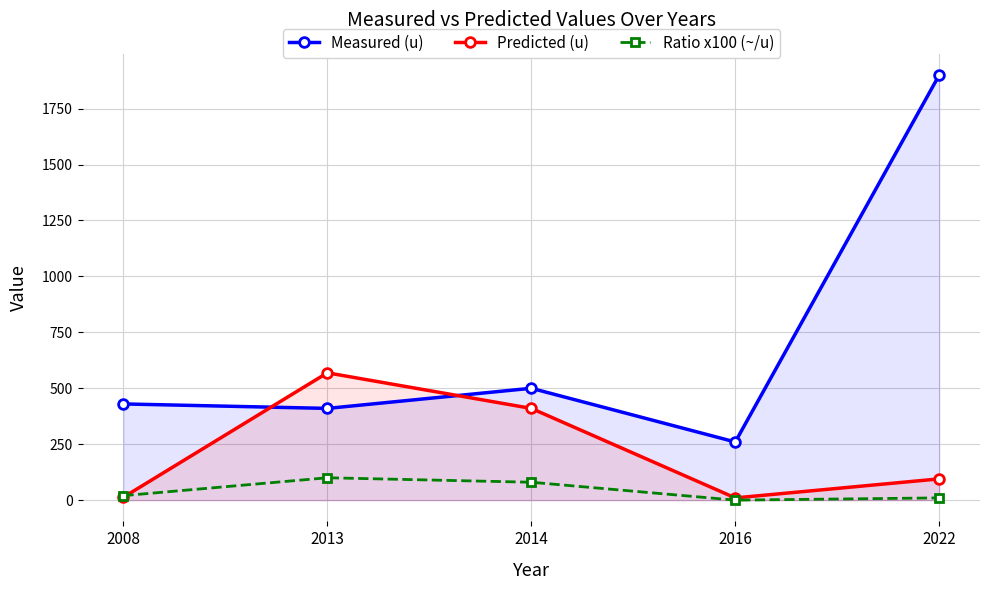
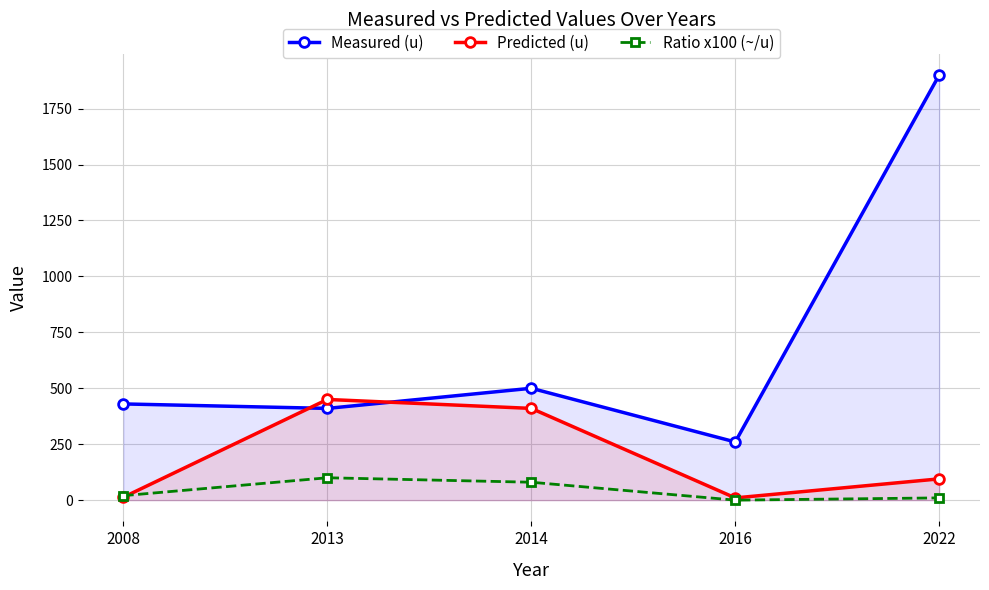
  {
    "Measured (u)": {
      "2008": 430,
      "2013": 410,
      "2014": 500,
      "2016": 260,
      "2022": 1900
    },
    "Predicted (u)": {
-     "2013": 570,
+     "2013": 450,
      "2014": 410,
      "2022": 100
    },
    "Ratio x100 (~/u)": {
      "2013": 100,
      "2014": 80,
      "2022": 10
    }
  }
